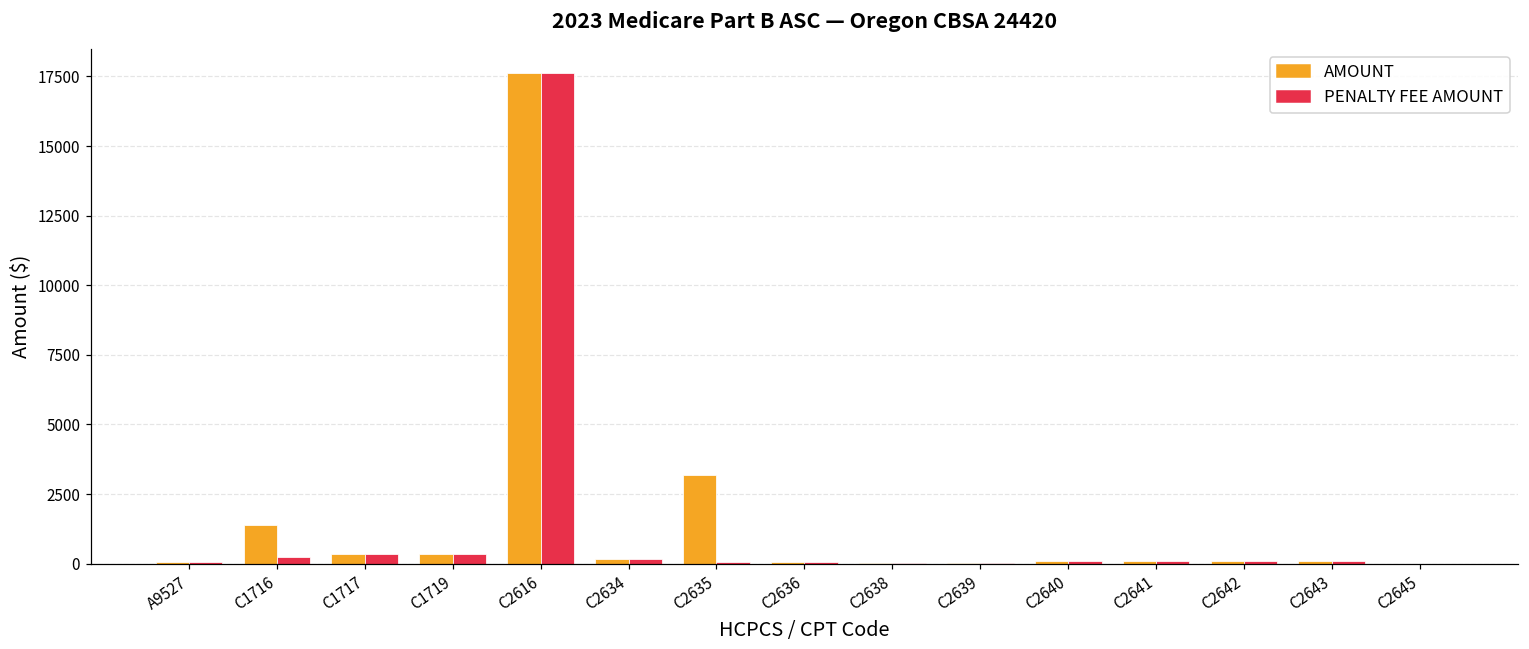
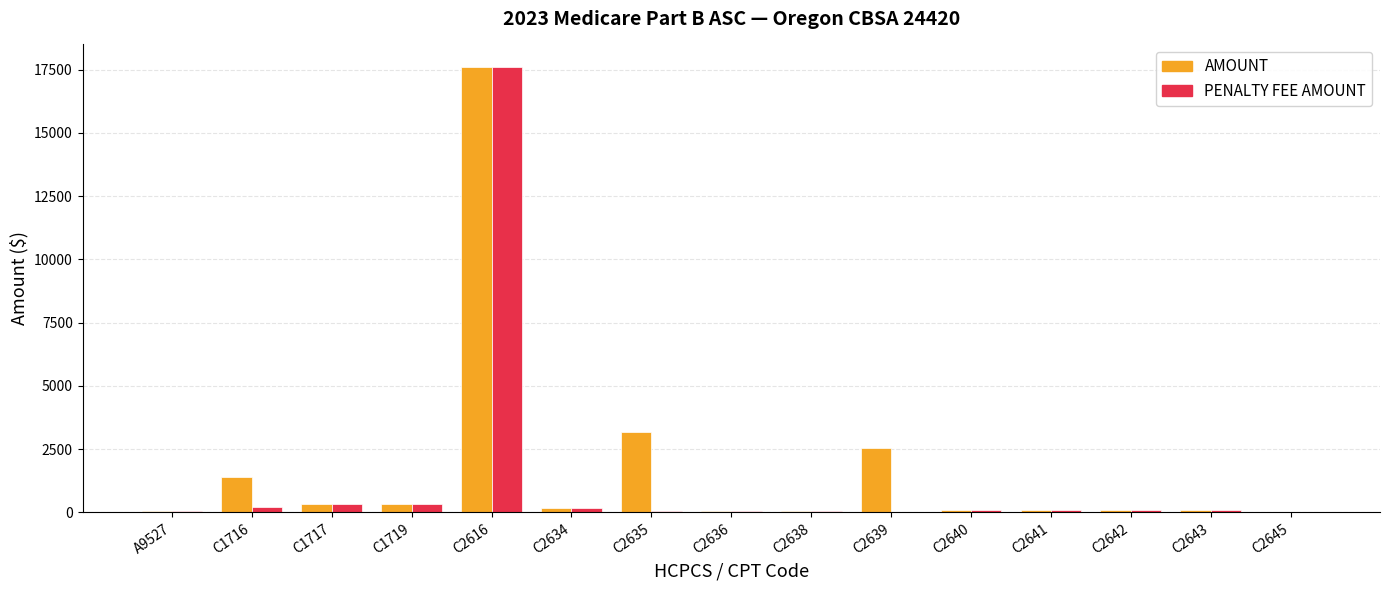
  {
    "AMOUNT": {
      "C1716": 1400,
      "C1717": 300,
      "C1719": 300,
      "C2616": 17600,
      "C2634": 200,
      "C2635": 3200,
-     "C2639": 0
+     "C2639": 2600
    },
    "PENALTY FEE AMOUNT": {
      "C1716": 200,
      "C1717": 300,
      "C1719": 300,
      "C2616": 17600,
      "C2634": 200
    }
  }
